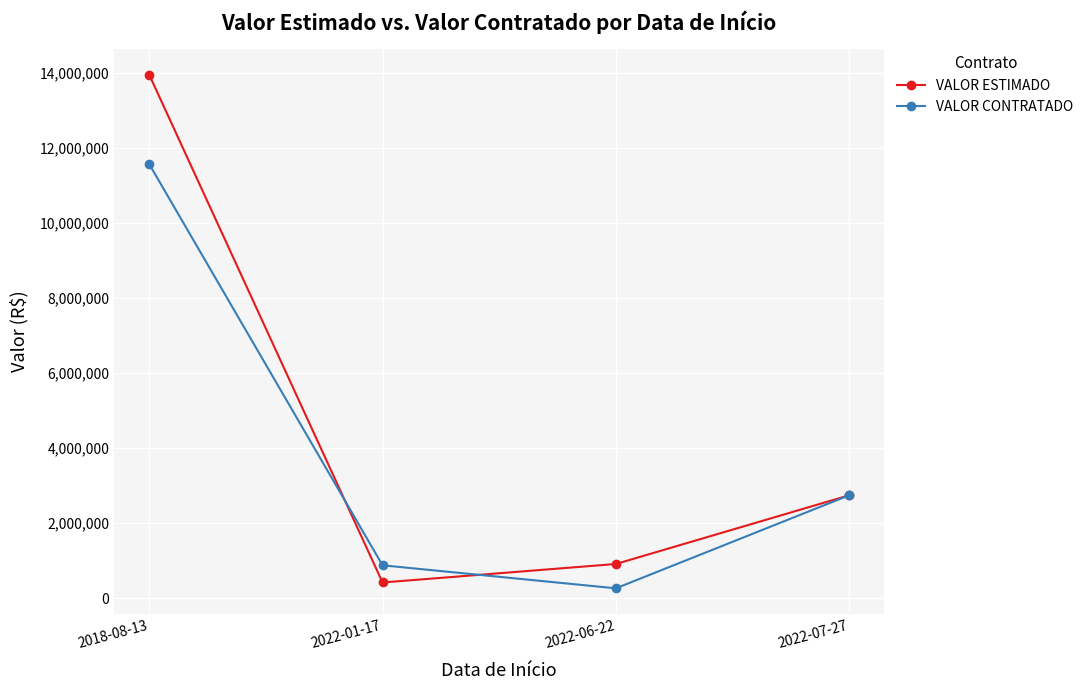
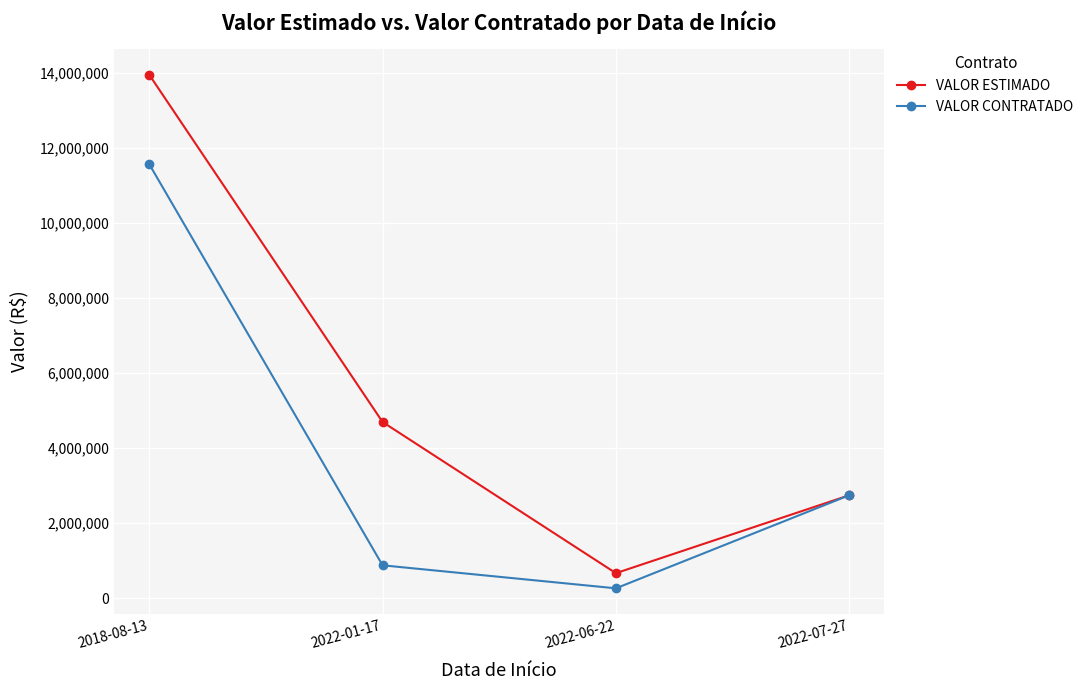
  {
    "VALOR ESTIMADO": {
      "2018-08-13": "13,900,000",
-     "2022-01-17": "400,000",
-     "2022-06-22": "900,000"
+     "2022-01-17": "4,700,000",
+     "2022-06-22": "700,000"
    },
    "VALOR CONTRATADO": {
      "2018-08-13": "11,600,000",
      "2022-01-17": "900,000",
      "2022-06-22": "300,000"
    }
  }
